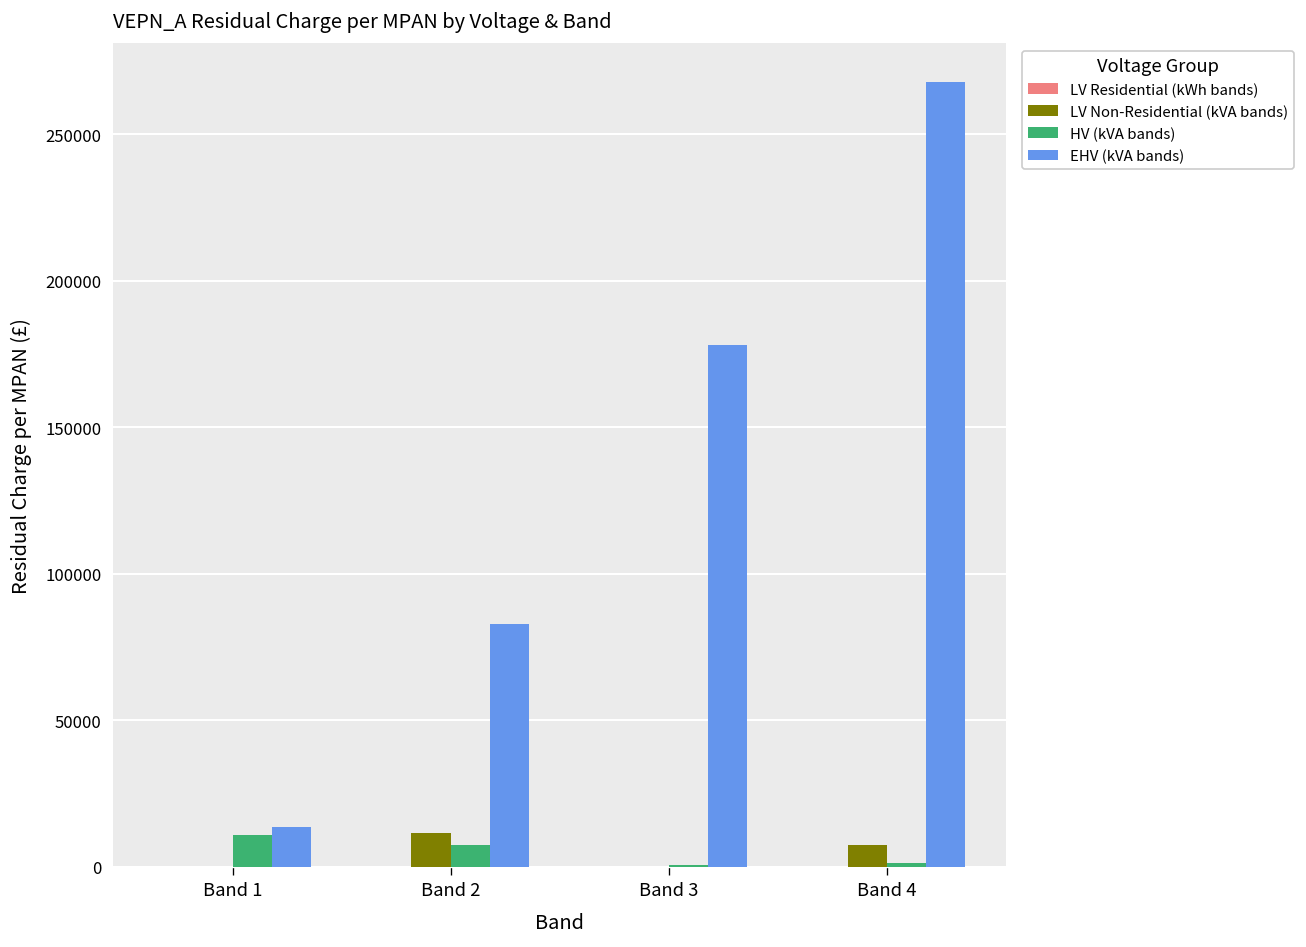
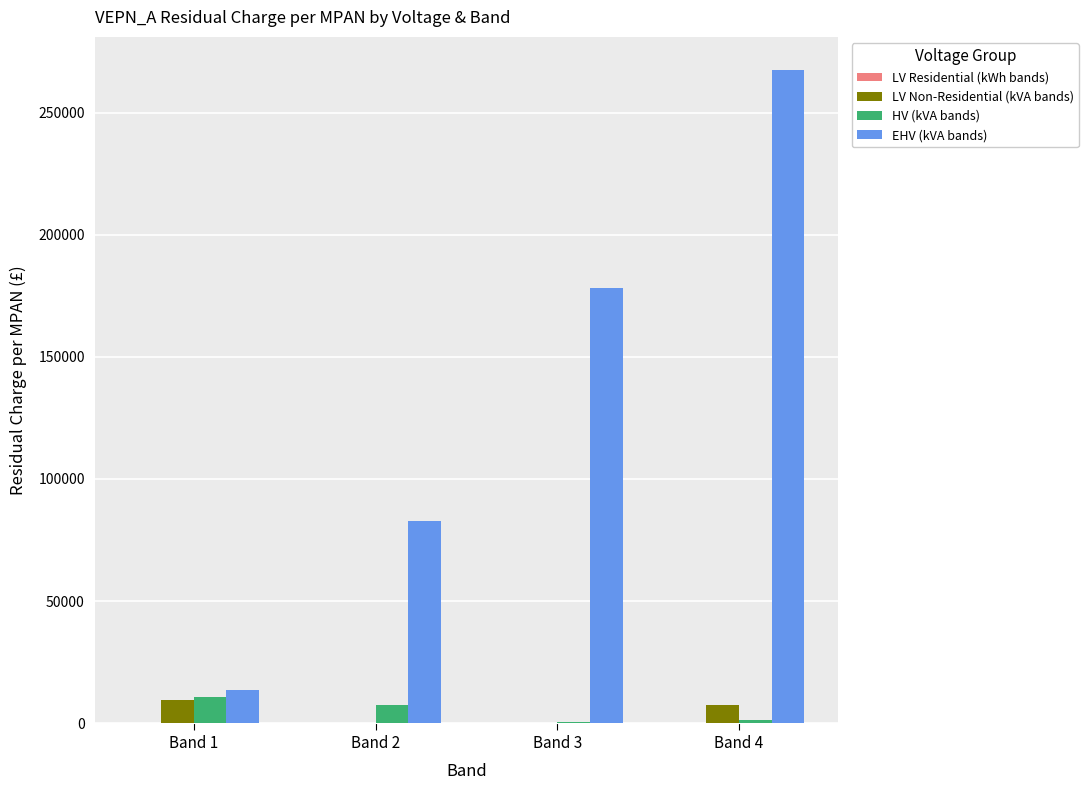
  {
    "LV Non-Residential (kVA bands)": {
-     "Band 1": 0,
-     "Band 2": 11000,
+     "Band 1": 9000,
+     "Band 2": 0,
      "Band 4": 7000
    },
    "HV (kVA bands)": {
      "Band 1": 11000,
      "Band 2": 7000,
      "Band 4": 1000
    },
    "EHV (kVA bands)": {
      "Band 1": 13000,
      "Band 2": 83000,
      "Band 3": 178000,
      "Band 4": 268000
    }
  }
